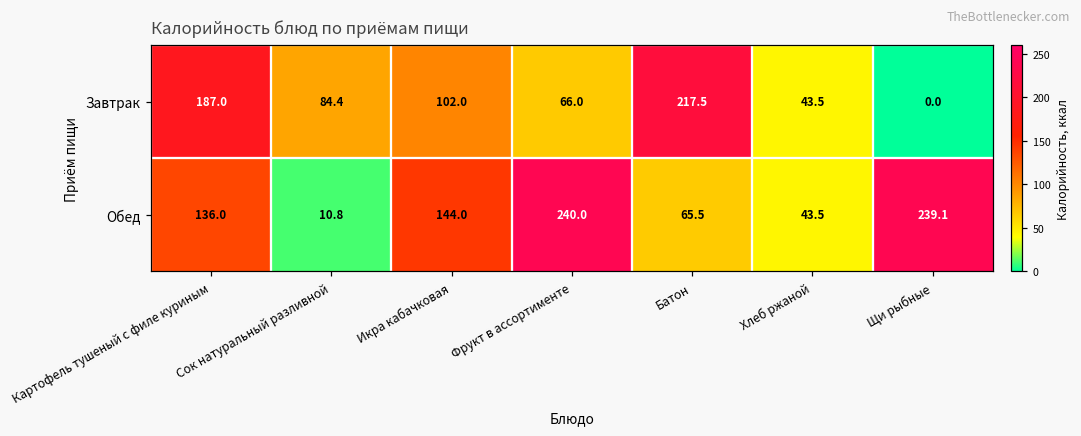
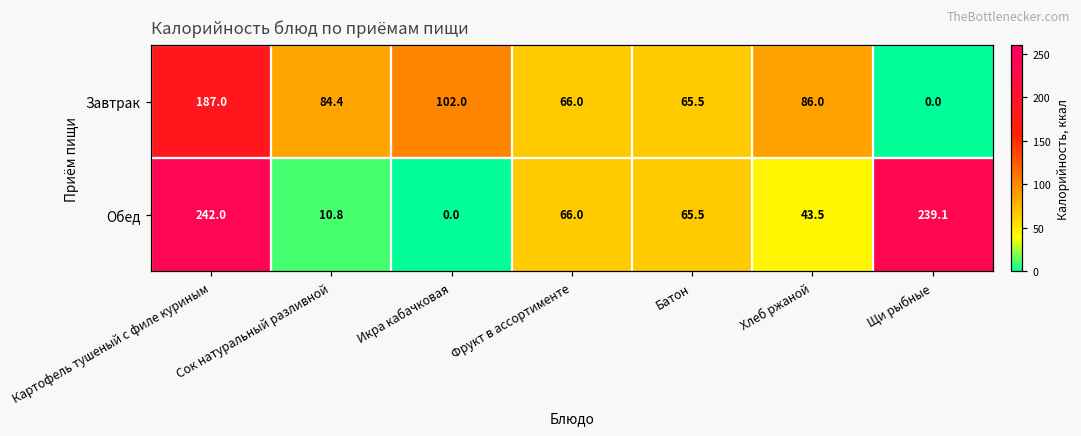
  {
    "Завтрак": {
      "Картофель тушеный с филе куриным": 187.0,
      "Сок натуральный разливной": 84.4,
      "Икра кабачковая": 102.0,
      "Фрукт в ассортименте": 66.0,
-     "Батон": 217.5,
-     "Хлеб ржаной": 43.5,
+     "Батон": 65.5,
+     "Хлеб ржаной": 86.0,
      "Щи рыбные": 0.0
    },
    "Обед": {
-     "Картофель тушеный с филе куриным": 136.0,
+     "Картофель тушеный с филе куриным": 242.0,
      "Сок натуральный разливной": 10.8,
-     "Икра кабачковая": 144.0,
-     "Фрукт в ассортименте": 240.0,
+     "Икра кабачковая": 0.0,
+     "Фрукт в ассортименте": 66.0,
      "Батон": 65.5,
      "Хлеб ржаной": 43.5,
      "Щи рыбные": 239.1
    }
  }
